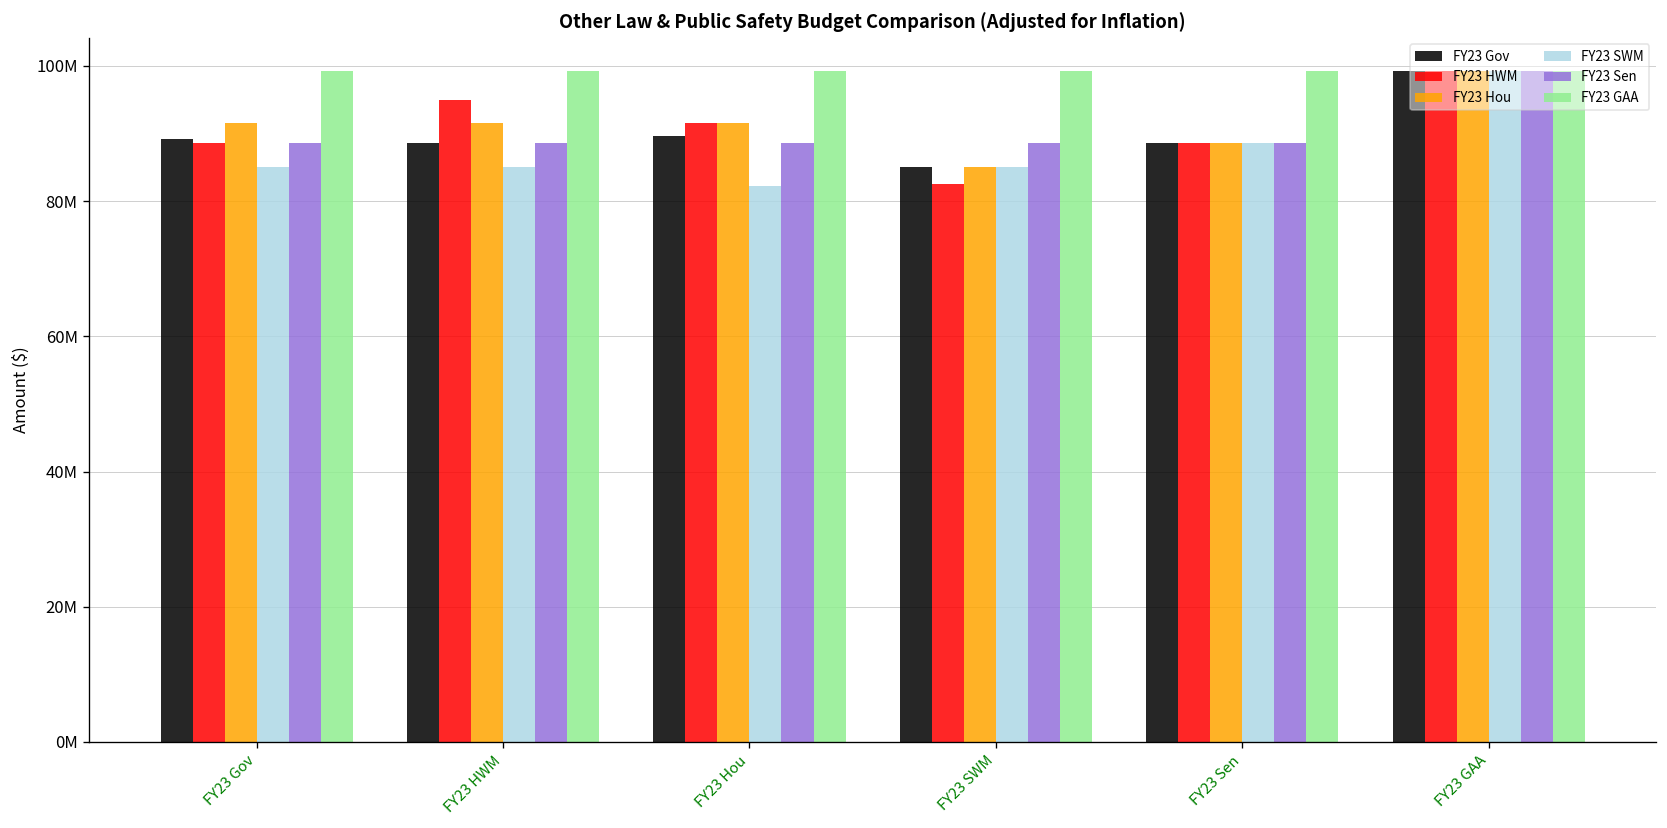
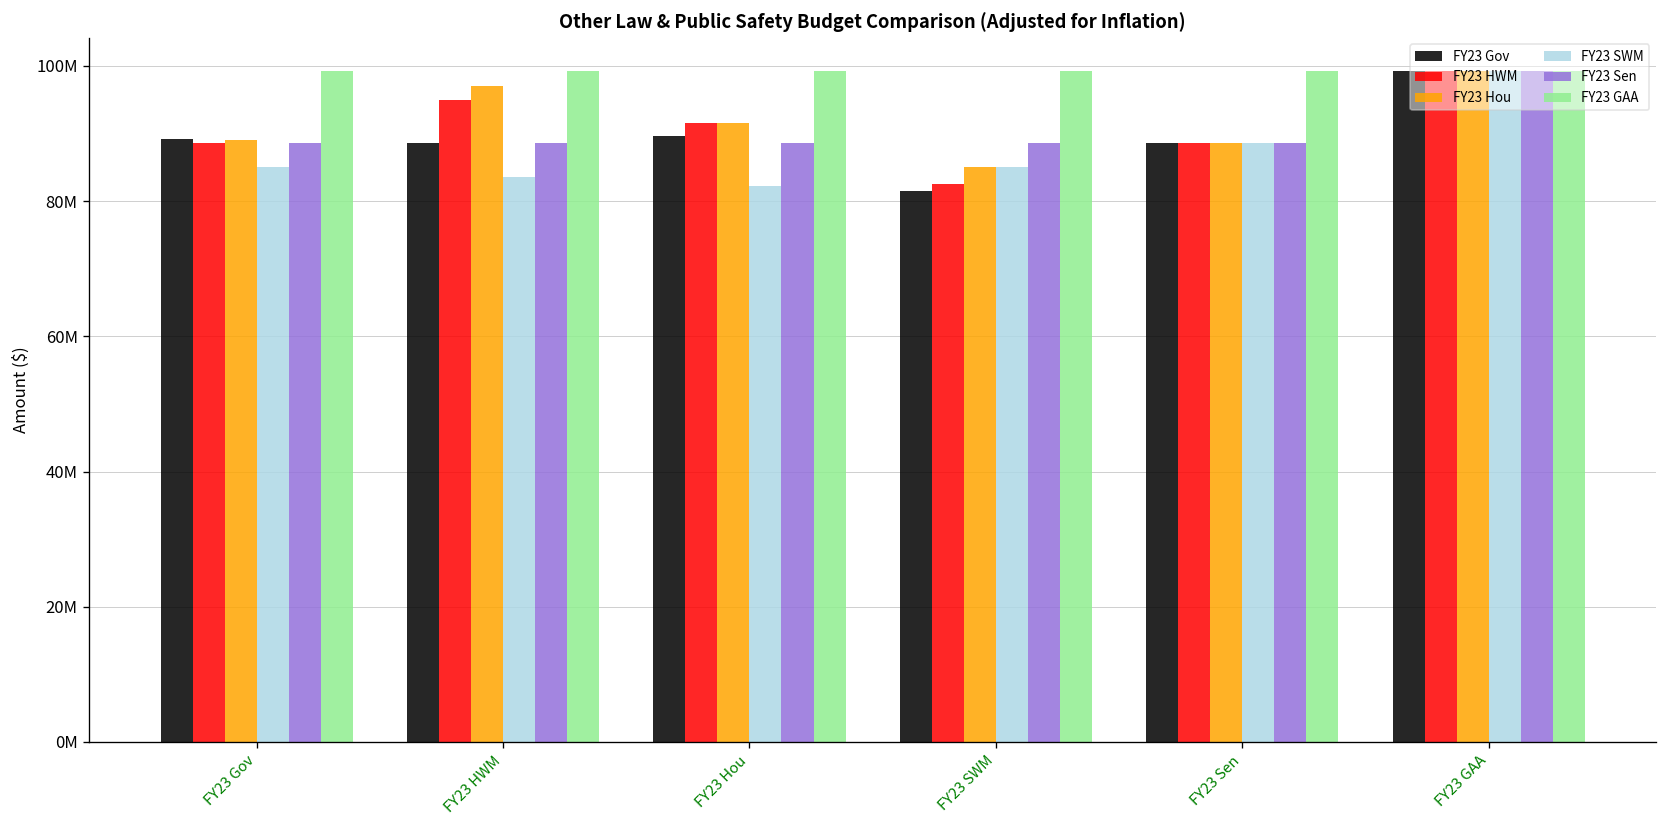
  {
    "FY23 Gov": {
      "FY23 Gov": 89000000,
      "FY23 HWM": 89000000,
      "FY23 Hou": 90000000,
-     "FY23 SWM": 85000000,
+     "FY23 SWM": 82000000,
      "FY23 Sen": 89000000,
      "FY23 GAA": 99000000
    },
    "FY23 HWM": {
      "FY23 Gov": 89000000,
      "FY23 HWM": 95000000,
      "FY23 Hou": 92000000,
      "FY23 SWM": 82000000,
      "FY23 Sen": 89000000
    },
    "FY23 Hou": {
-     "FY23 Gov": 92000000,
-     "FY23 HWM": 92000000,
+     "FY23 Gov": 89000000,
+     "FY23 HWM": 97000000,
      "FY23 Hou": 92000000,
      "FY23 SWM": 85000000,
      "FY23 Sen": 89000000
    },
    "FY23 SWM": {
      "FY23 Gov": 85000000,
-     "FY23 HWM": 85000000,
+     "FY23 HWM": 84000000,
      "FY23 Hou": 82000000,
      "FY23 SWM": 85000000,
      "FY23 Sen": 89000000
    },
    "FY23 Sen": {
      "FY23 Gov": 89000000,
      "FY23 HWM": 89000000,
      "FY23 Hou": 89000000,
      "FY23 SWM": 89000000,
      "FY23 Sen": 89000000
    },
    "FY23 GAA": {
      "FY23 Gov": 99000000,
      "FY23 HWM": 99000000,
      "FY23 Hou": 99000000,
      "FY23 SWM": 99000000,
      "FY23 Sen": 99000000
    }
  }
